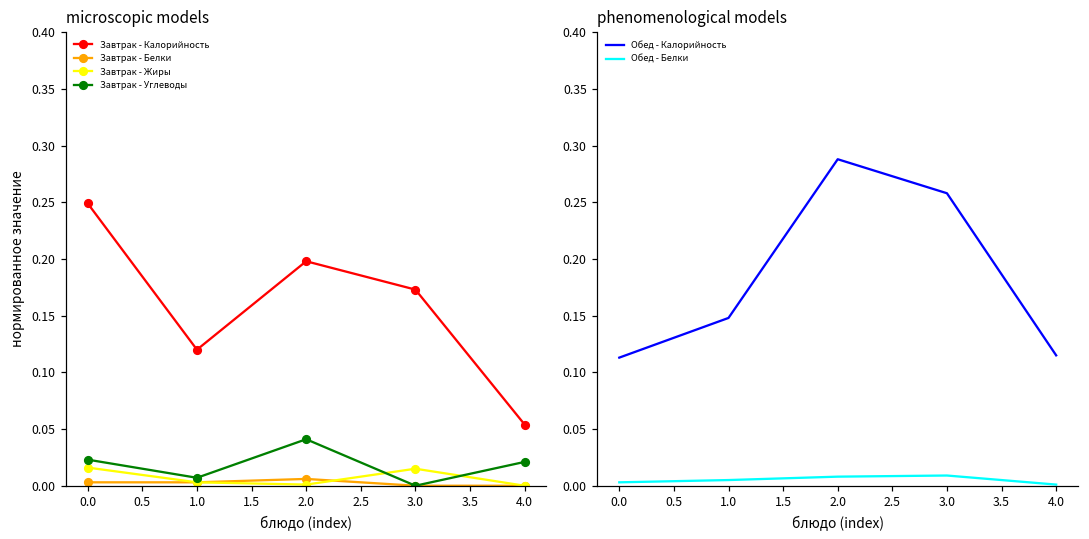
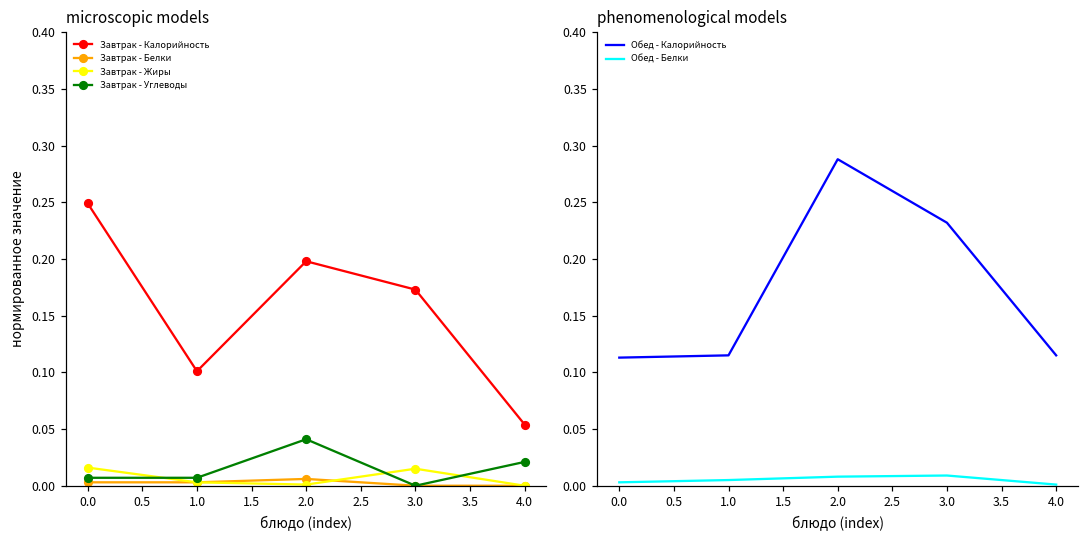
  {
    "microscopic models": {
      "Завтрак - Калорийность": {
        "0.0": 0.249,
-       "1.0": 0.120,
+       "1.0": 0.101,
        "2.0": 0.198,
        "3.0": 0.173,
        "4.0": 0.054
      },
      "Завтрак - Белки": {
        "0.0": 0.003,
        "2.0": 0.006
      },
      "Завтрак - Жиры": {
        "0.0": 0.016,
        "2.0": 0.001,
        "3.0": 0.015
      },
      "Завтрак - Углеводы": {
-       "0.0": 0.023,
+       "0.0": 0.007,
        "1.0": 0.007,
        "2.0": 0.041,
        "4.0": 0.021
      }
    },
    "phenomenological models": {
      "Обед - Калорийность": {
        "0.0": 0.113,
-       "1.0": 0.148,
+       "1.0": 0.115,
        "2.0": 0.288,
-       "3.0": 0.258,
+       "3.0": 0.232,
        "4.0": 0.115
      },
      "Обед - Белки": {
        "0.0": 0.003,
        "1.0": 0.005,
        "2.0": 0.008,
        "3.0": 0.009,
        "4.0": 0.001
      }
    }
  }
